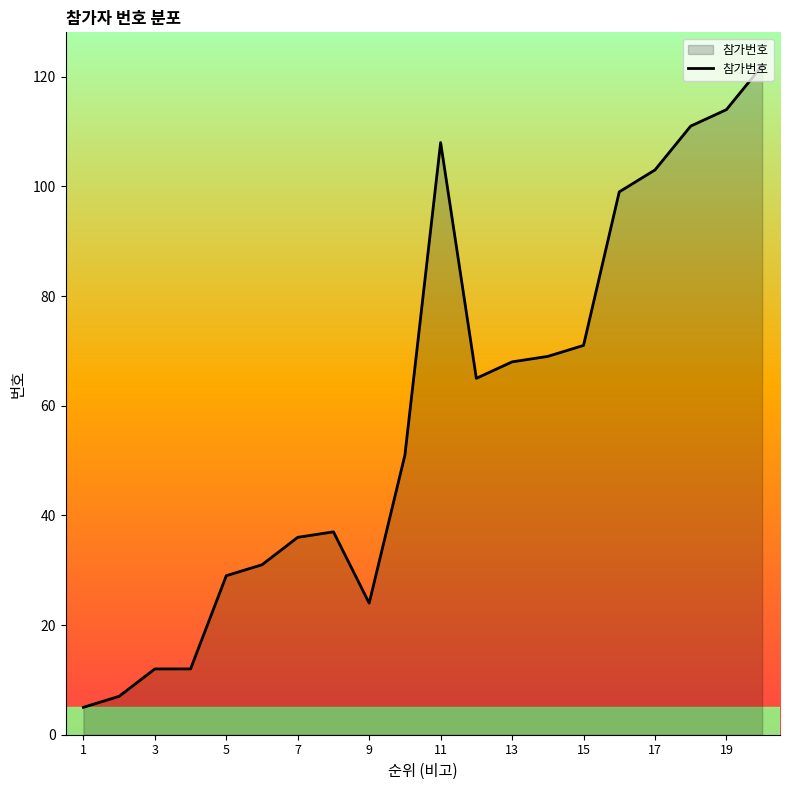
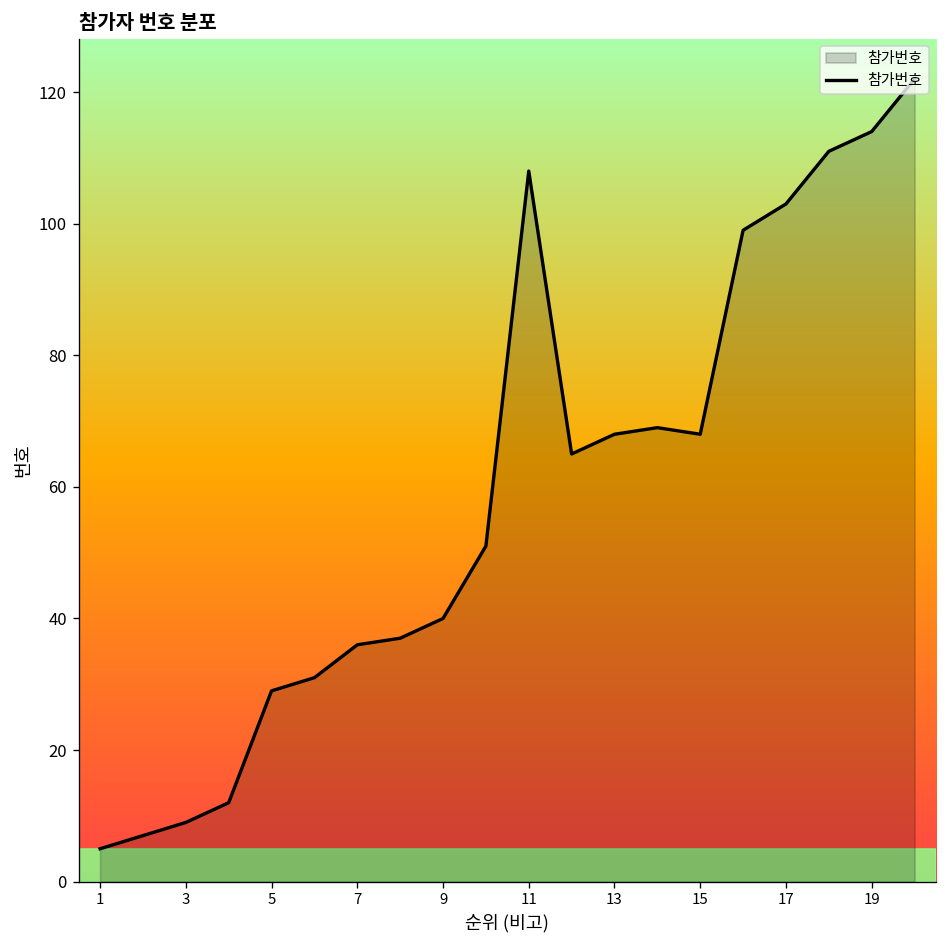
  {
-   "3": 12,
+   "3": 9,
    "5": 29,
    "7": 36,
-   "9": 24,
+   "9": 40,
    "11": 108,
    "13": 68,
-   "15": 71,
+   "15": 68,
    "17": 103,
    "19": 114
  }
